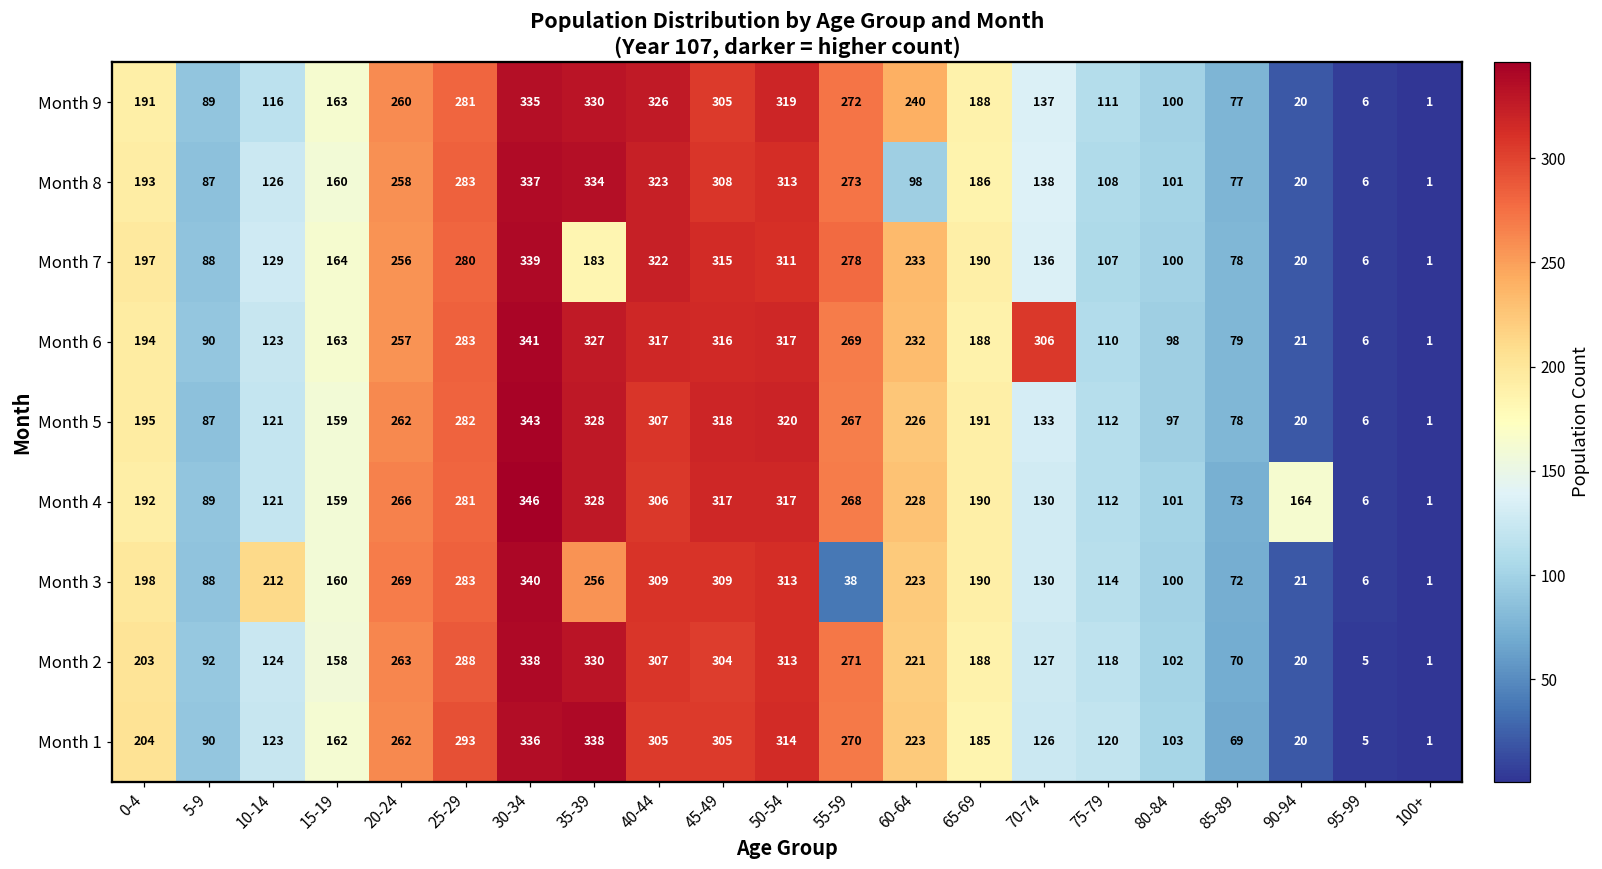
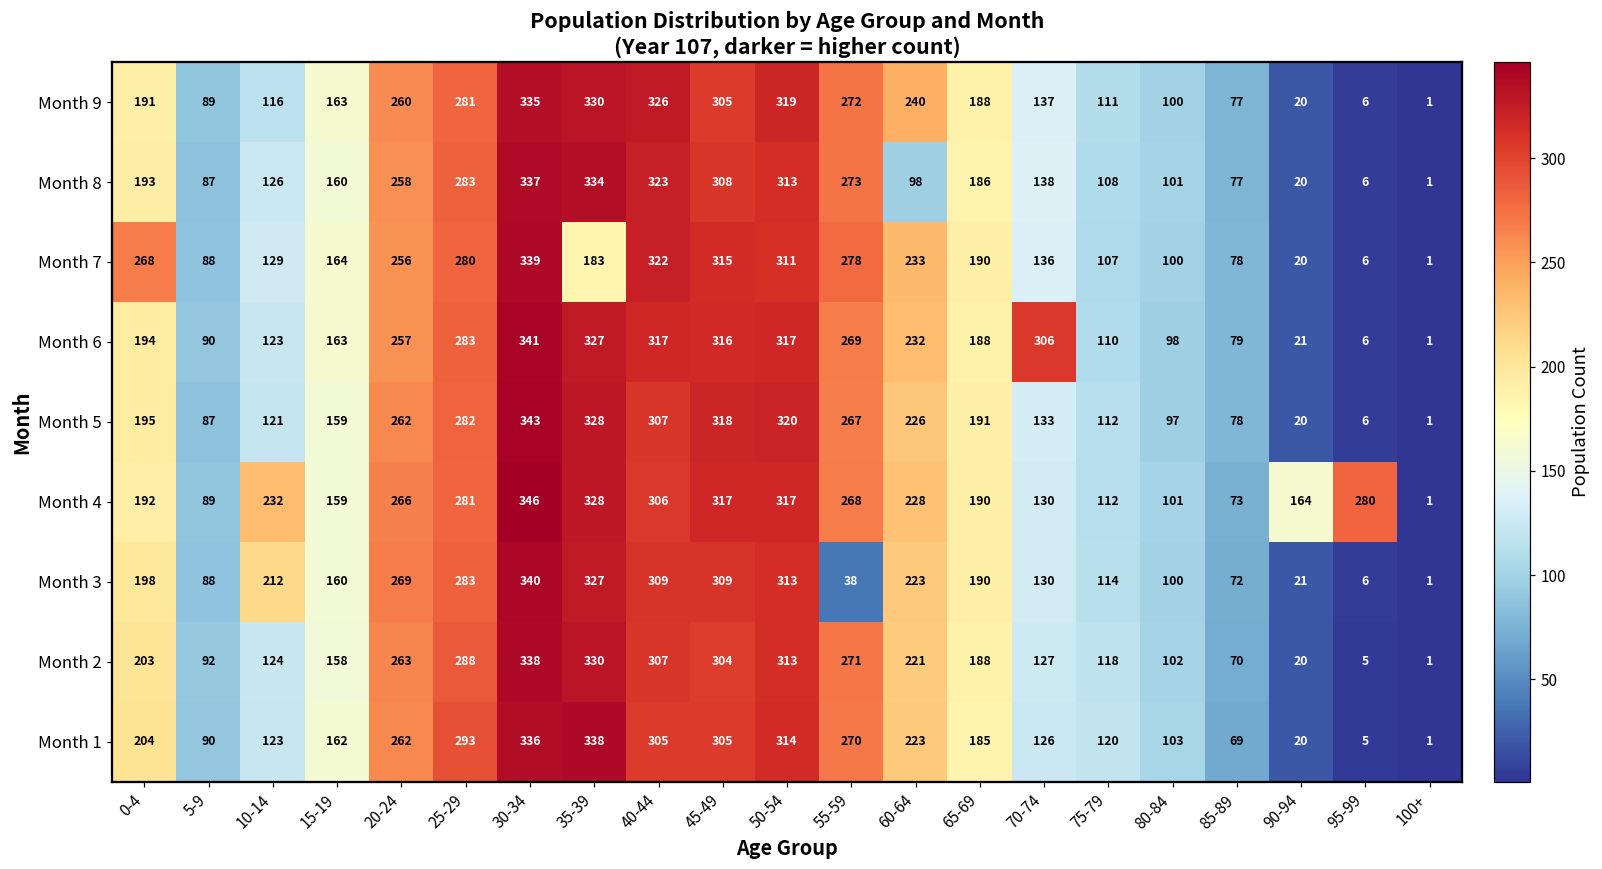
  {
    "Month 9": {
      "0-4": 191,
      "5-9": 89,
      "10-14": 116,
      "15-19": 163,
      "20-24": 260,
      "25-29": 281,
      "30-34": 335,
      "35-39": 330,
      "40-44": 326,
      "45-49": 305,
      "50-54": 319,
      "55-59": 272,
      "60-64": 240,
      "65-69": 188,
      "70-74": 137,
      "75-79": 111,
      "80-84": 100,
      "85-89": 77,
      "90-94": 20,
      "95-99": 6,
      "100+": 1
    },
    "Month 8": {
      "0-4": 193,
      "5-9": 87,
      "10-14": 126,
      "15-19": 160,
      "20-24": 258,
      "25-29": 283,
      "30-34": 337,
      "35-39": 334,
      "40-44": 323,
      "45-49": 308,
      "50-54": 313,
      "55-59": 273,
      "60-64": 98,
      "65-69": 186,
      "70-74": 138,
      "75-79": 108,
      "80-84": 101,
      "85-89": 77,
      "90-94": 20,
      "95-99": 6,
      "100+": 1
    },
    "Month 7": {
-     "0-4": 197,
+     "0-4": 268,
      "5-9": 88,
      "10-14": 129,
      "15-19": 164,
      "20-24": 256,
      "25-29": 280,
      "30-34": 339,
      "35-39": 183,
      "40-44": 322,
      "45-49": 315,
      "50-54": 311,
      "55-59": 278,
      "60-64": 233,
      "65-69": 190,
      "70-74": 136,
      "75-79": 107,
      "80-84": 100,
      "85-89": 78,
      "90-94": 20,
      "95-99": 6,
      "100+": 1
    },
    "Month 6": {
      "0-4": 194,
      "5-9": 90,
      "10-14": 123,
      "15-19": 163,
      "20-24": 257,
      "25-29": 283,
      "30-34": 341,
      "35-39": 327,
      "40-44": 317,
      "45-49": 316,
      "50-54": 317,
      "55-59": 269,
      "60-64": 232,
      "65-69": 188,
      "70-74": 306,
      "75-79": 110,
      "80-84": 98,
      "85-89": 79,
      "90-94": 21,
      "95-99": 6,
      "100+": 1
    },
    "Month 5": {
      "0-4": 195,
      "5-9": 87,
      "10-14": 121,
      "15-19": 159,
      "20-24": 262,
      "25-29": 282,
      "30-34": 343,
      "35-39": 328,
      "40-44": 307,
      "45-49": 318,
      "50-54": 320,
      "55-59": 267,
      "60-64": 226,
      "65-69": 191,
      "70-74": 133,
      "75-79": 112,
      "80-84": 97,
      "85-89": 78,
      "90-94": 20,
      "95-99": 6,
      "100+": 1
    },
    "Month 4": {
      "0-4": 192,
      "5-9": 89,
-     "10-14": 121,
+     "10-14": 232,
      "15-19": 159,
      "20-24": 266,
      "25-29": 281,
      "30-34": 346,
      "35-39": 328,
      "40-44": 306,
      "45-49": 317,
      "50-54": 317,
      "55-59": 268,
      "60-64": 228,
      "65-69": 190,
      "70-74": 130,
      "75-79": 112,
      "80-84": 101,
      "85-89": 73,
      "90-94": 164,
-     "95-99": 6,
+     "95-99": 280,
      "100+": 1
    },
    "Month 3": {
      "0-4": 198,
      "5-9": 88,
      "10-14": 212,
      "15-19": 160,
      "20-24": 269,
      "25-29": 283,
      "30-34": 340,
-     "35-39": 256,
+     "35-39": 327,
      "40-44": 309,
      "45-49": 309,
      "50-54": 313,
      "55-59": 38,
      "60-64": 223,
      "65-69": 190,
      "70-74": 130,
      "75-79": 114,
      "80-84": 100,
      "85-89": 72,
      "90-94": 21,
      "95-99": 6,
      "100+": 1
    },
    "Month 2": {
      "0-4": 203,
      "5-9": 92,
      "10-14": 124,
      "15-19": 158,
      "20-24": 263,
      "25-29": 288,
      "30-34": 338,
      "35-39": 330,
      "40-44": 307,
      "45-49": 304,
      "50-54": 313,
      "55-59": 271,
      "60-64": 221,
      "65-69": 188,
      "70-74": 127,
      "75-79": 118,
      "80-84": 102,
      "85-89": 70,
      "90-94": 20,
      "95-99": 5,
      "100+": 1
    },
    "Month 1": {
      "0-4": 204,
      "5-9": 90,
      "10-14": 123,
      "15-19": 162,
      "20-24": 262,
      "25-29": 293,
      "30-34": 336,
      "35-39": 338,
      "40-44": 305,
      "45-49": 305,
      "50-54": 314,
      "55-59": 270,
      "60-64": 223,
      "65-69": 185,
      "70-74": 126,
      "75-79": 120,
      "80-84": 103,
      "85-89": 69,
      "90-94": 20,
      "95-99": 5,
      "100+": 1
    }
  }
